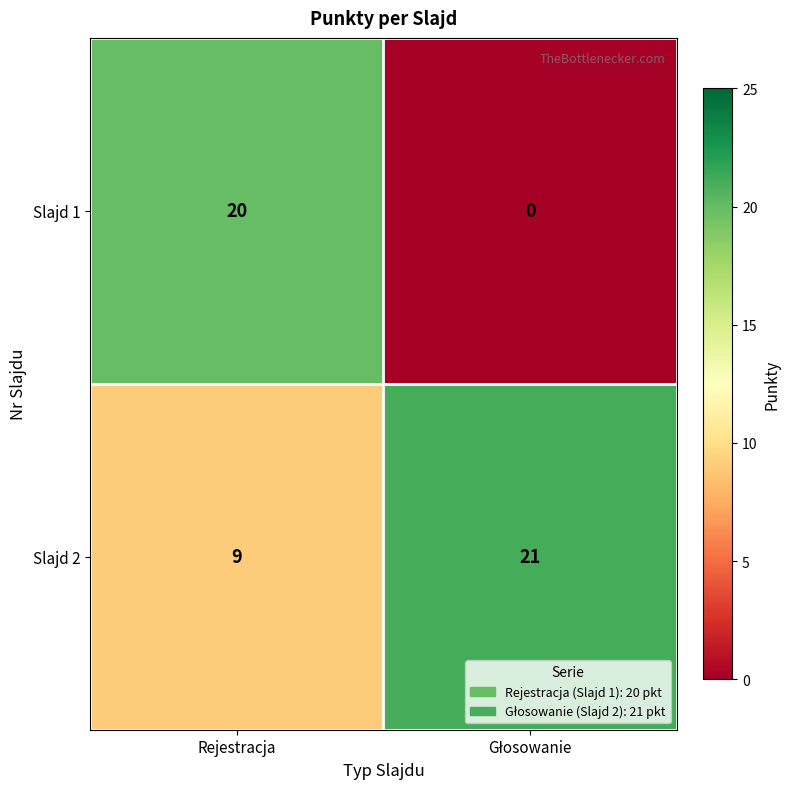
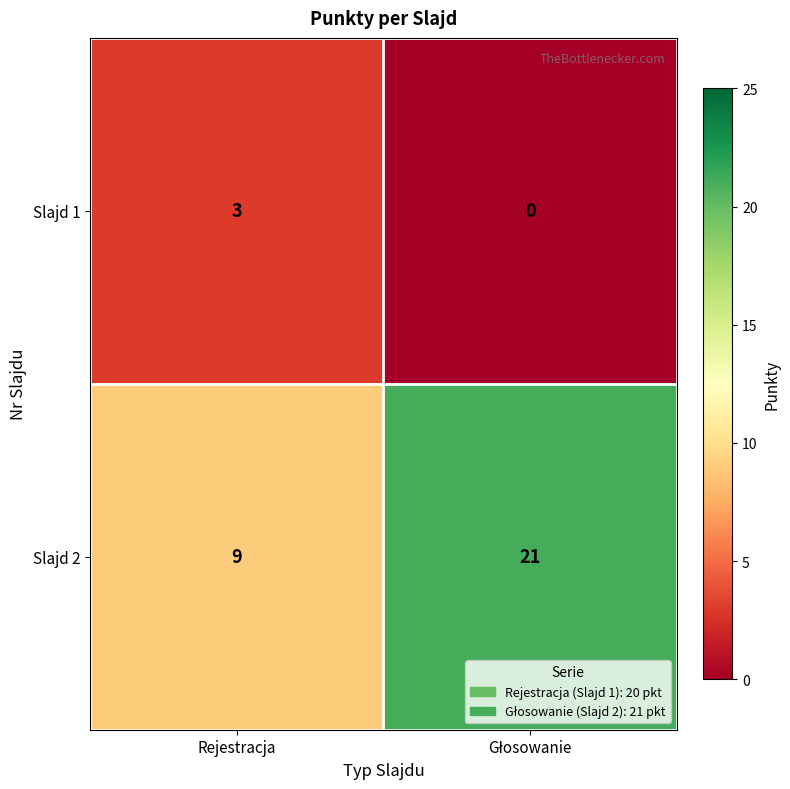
  {
    "Slajd 1": {
-     "Rejestracja": 20
+     "Rejestracja": 3
    },
    "Slajd 2": {
      "Rejestracja": 9,
      "Głosowanie": 21
    }
  }
